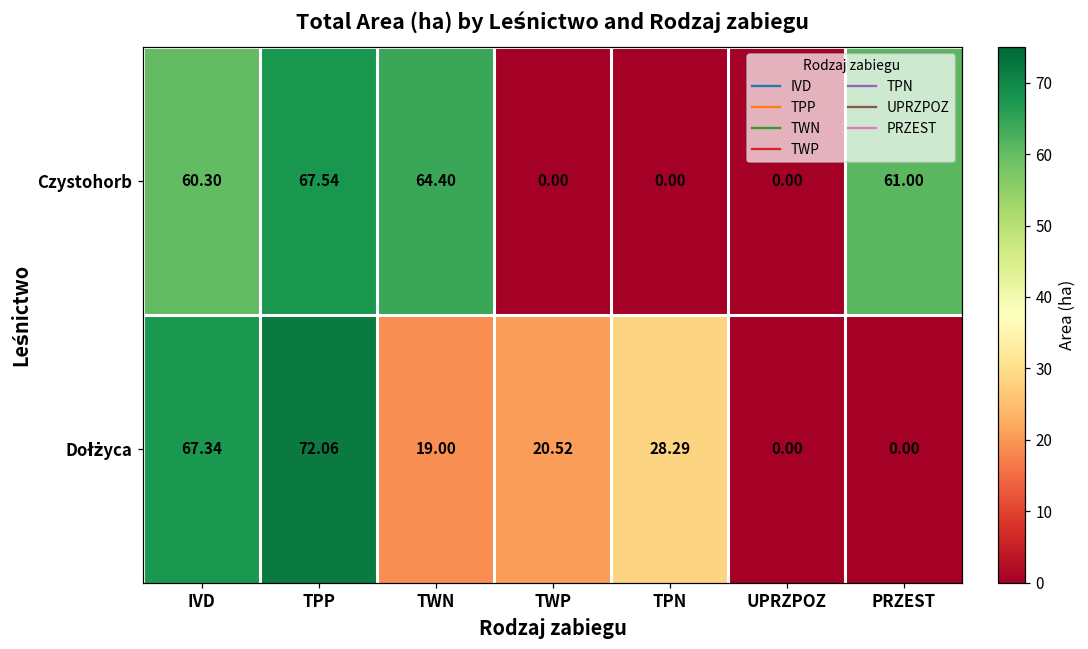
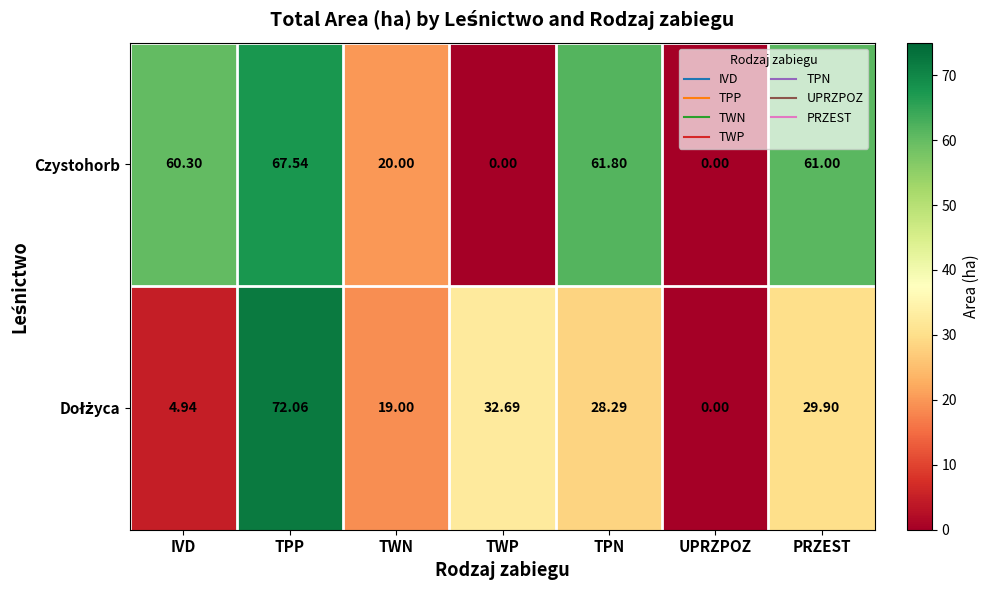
  {
    "Czystohorb": {
      "IVD": 60.30,
      "TPP": 67.54,
-     "TWN": 64.40,
+     "TWN": 20.00,
      "TWP": 0.00,
-     "TPN": 0.00,
+     "TPN": 61.80,
      "UPRZPOZ": 0.00,
      "PRZEST": 61.00
    },
    "Dołżyca": {
-     "IVD": 67.34,
+     "IVD": 4.94,
      "TPP": 72.06,
      "TWN": 19.00,
-     "TWP": 20.52,
+     "TWP": 32.69,
      "TPN": 28.29,
      "UPRZPOZ": 0.00,
-     "PRZEST": 0.00
+     "PRZEST": 29.90
    }
  }
